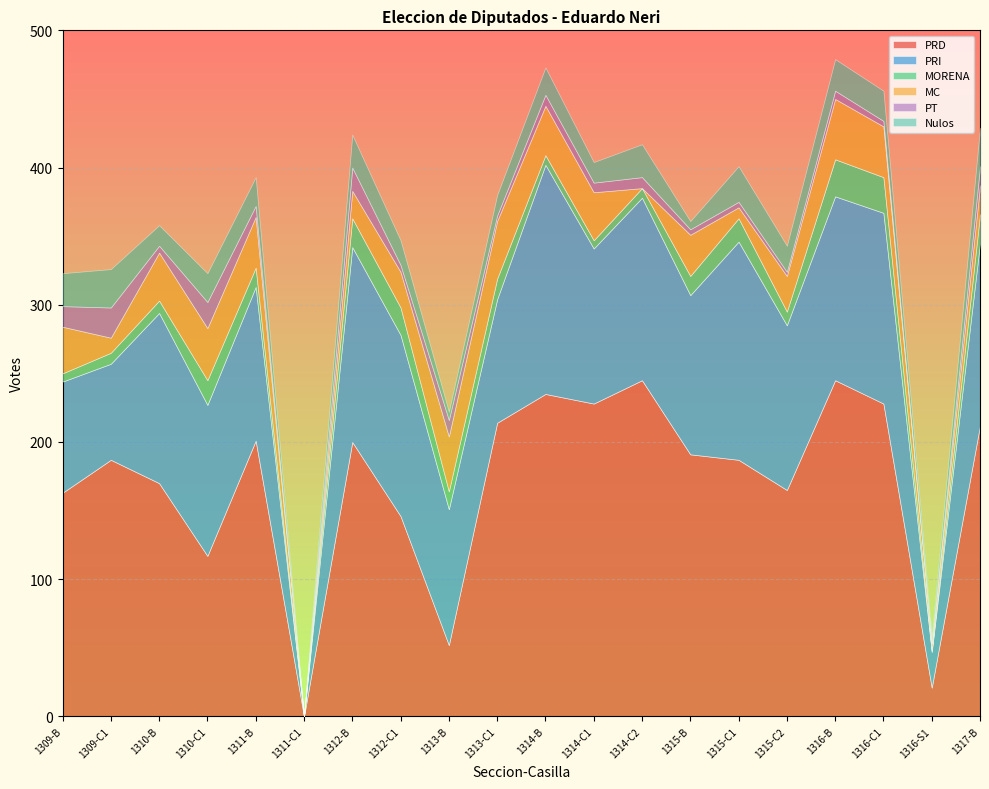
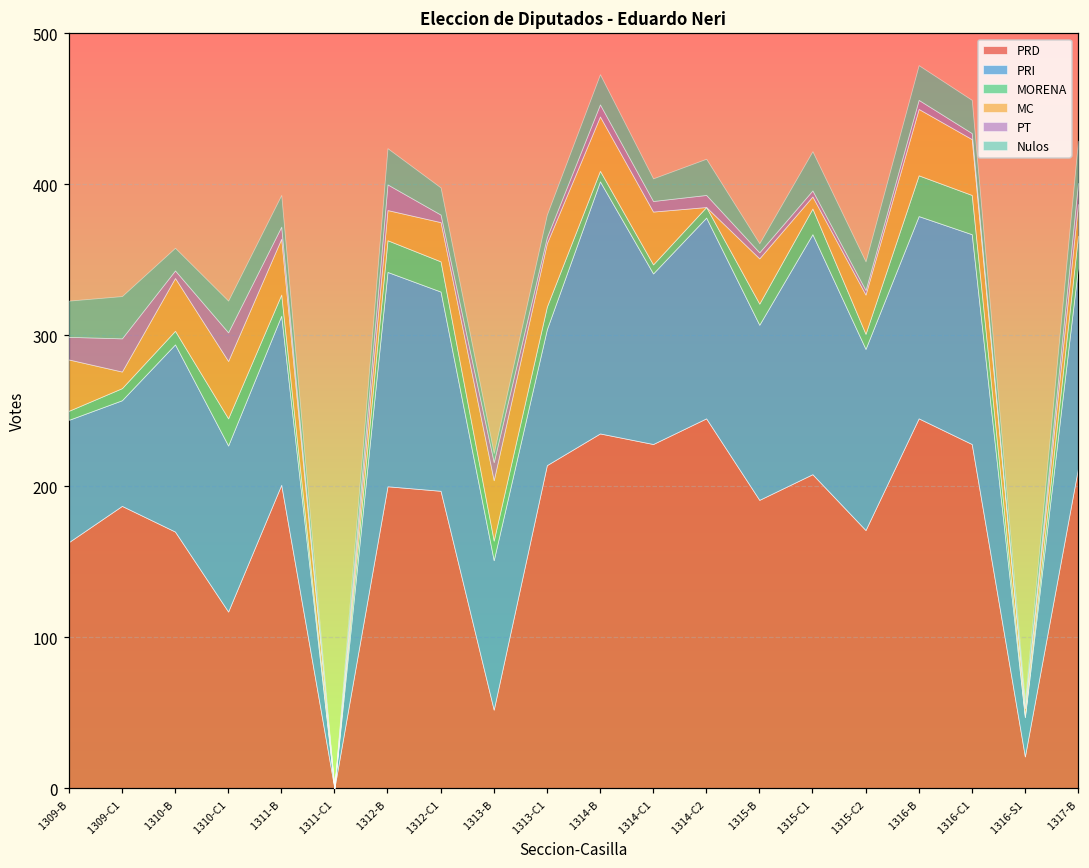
  {
    "PRD": {
      "1309-B": 163,
      "1309-C1": 187,
      "1310-B": 170,
      "1310-C1": 117,
      "1311-B": 201,
      "1312-B": 200,
-     "1312-C1": 146,
+     "1312-C1": 197,
      "1313-B": 52,
      "1313-C1": 214,
      "1314-B": 235,
      "1314-C1": 228,
      "1314-C2": 245,
      "1315-B": 191,
-     "1315-C1": 187,
-     "1315-C2": 165,
+     "1315-C1": 208,
+     "1315-C2": 171,
      "1316-B": 245,
      "1316-C1": 228,
      "1316-S1": 21,
      "1317-B": 212
    },
    "PRI": {
      "1309-B": 81,
      "1309-C1": 70,
      "1310-B": 124,
      "1310-C1": 110,
      "1311-B": 112,
      "1312-B": 142,
      "1312-C1": 132,
      "1313-B": 99,
      "1313-C1": 90,
      "1314-B": 167,
      "1314-C1": 113,
      "1314-C2": 133,
      "1315-B": 116,
      "1315-C1": 159,
      "1315-C2": 120,
      "1316-B": 134,
      "1316-C1": 139,
      "1317-B": 133
    },
    "MC": {
      "1309-B": 34,
      "1309-C1": 11,
      "1310-B": 35,
      "1310-C1": 38,
      "1311-B": 37,
      "1312-B": 20,
      "1312-C1": 26,
      "1313-B": 40,
      "1313-C1": 42,
      "1314-B": 36,
      "1314-C1": 35,
      "1315-B": 30,
      "1315-C1": 8,
      "1315-C2": 26,
      "1316-B": 44,
      "1316-C1": 37,
      "1317-B": 21
    },
    "PT": {
      "1309-B": 15,
      "1309-C1": 22,
      "1310-B": 5,
      "1310-C1": 19,
      "1311-B": 8,
      "1312-B": 17,
      "1312-C1": 5,
      "1313-B": 12,
      "1313-C1": 4,
      "1314-B": 8,
      "1314-C1": 7,
      "1314-C2": 8,
      "1315-B": 4,
      "1315-C1": 4,
      "1315-C2": 3,
      "1316-B": 6,
      "1316-C1": 4,
      "1317-B": 14
    }
  }
